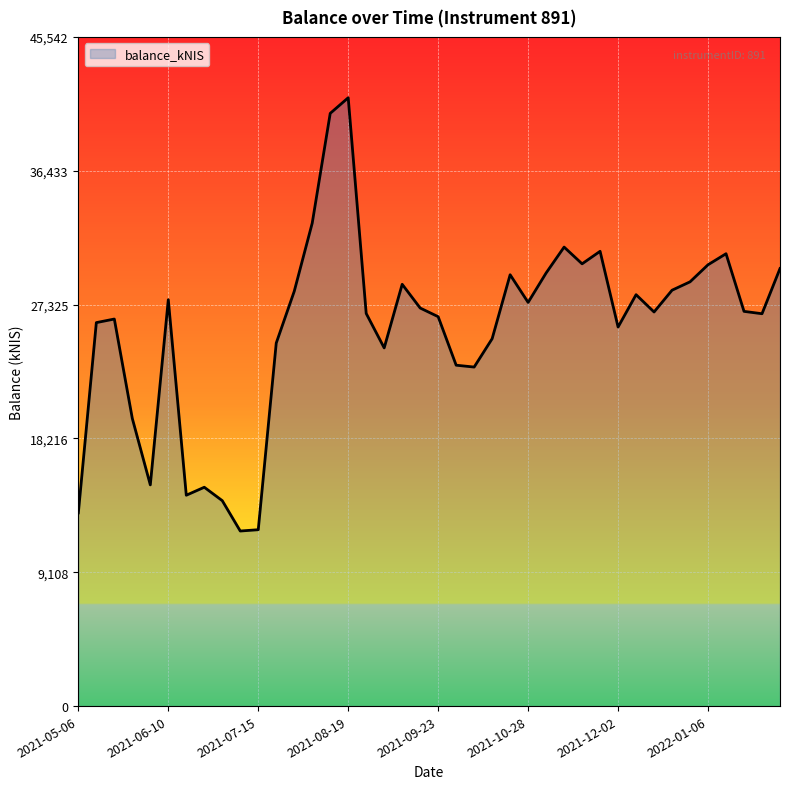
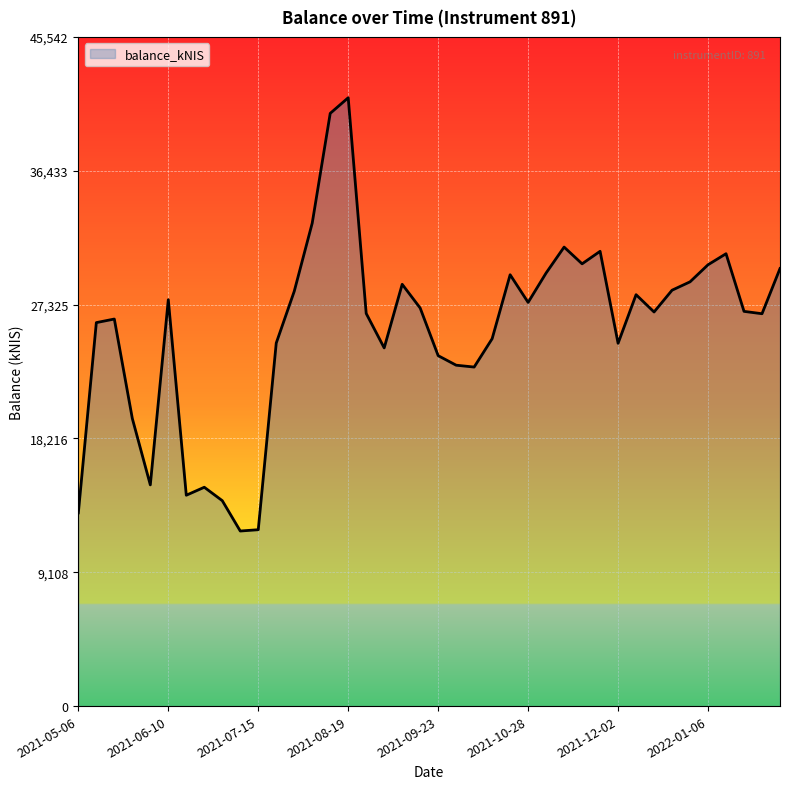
  {
    "2021-05-06": "13,200",
    "2021-06-10": "27,700",
    "2021-07-15": "12,000",
    "2021-08-19": "41,400",
-   "2021-09-23": "26,500",
+   "2021-09-23": "23,800",
    "2021-10-28": "27,500",
-   "2021-12-02": "25,800",
+   "2021-12-02": "24,700",
    "2022-01-06": "30,000"
  }
